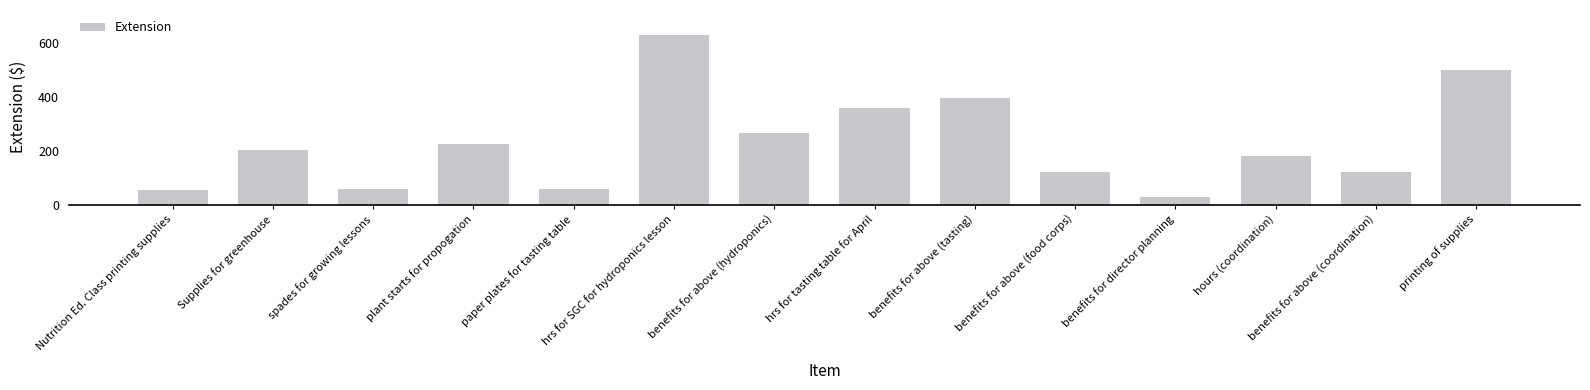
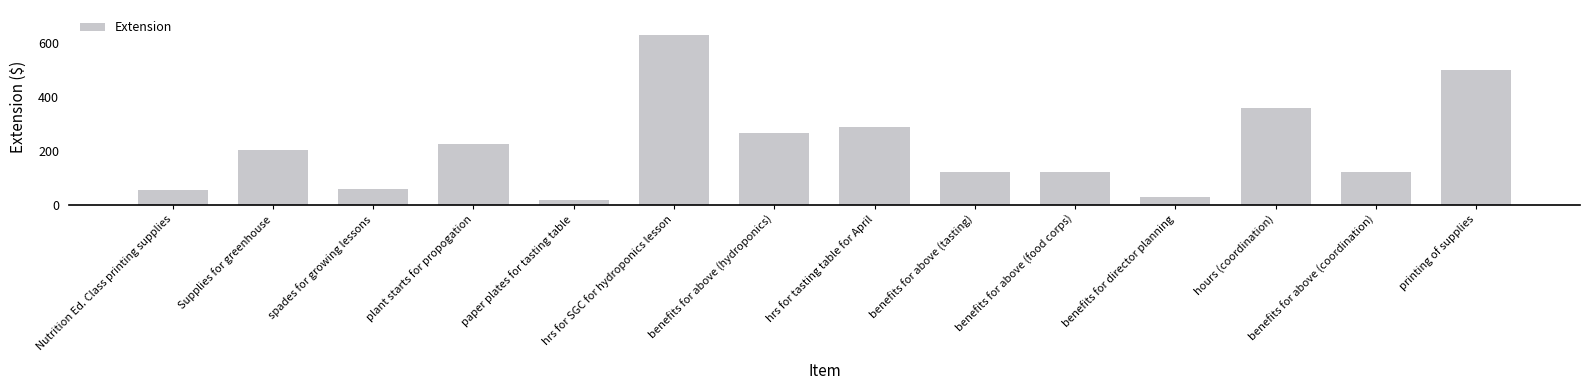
  {
    "Nutrition Ed. Class printing supplies": 60,
    "Supplies for greenhouse": 210,
    "spades for growing lessons": 60,
    "plant starts for propogation": 230,
-   "paper plates for tasting table": 60,
+   "paper plates for tasting table": 20,
    "hrs for SGC for hydroponics lesson": 630,
    "benefits for above (hydroponics)": 270,
-   "hrs for tasting table for April": 360,
-   "benefits for above (tasting)": 400,
+   "hrs for tasting table for April": 290,
+   "benefits for above (tasting)": 120,
    "benefits for above (food corps)": 120,
    "benefits for director planning": 30,
-   "hours (coordination)": 180,
+   "hours (coordination)": 360,
    "benefits for above (coordination)": 120,
    "printing of supplies": 500
  }
